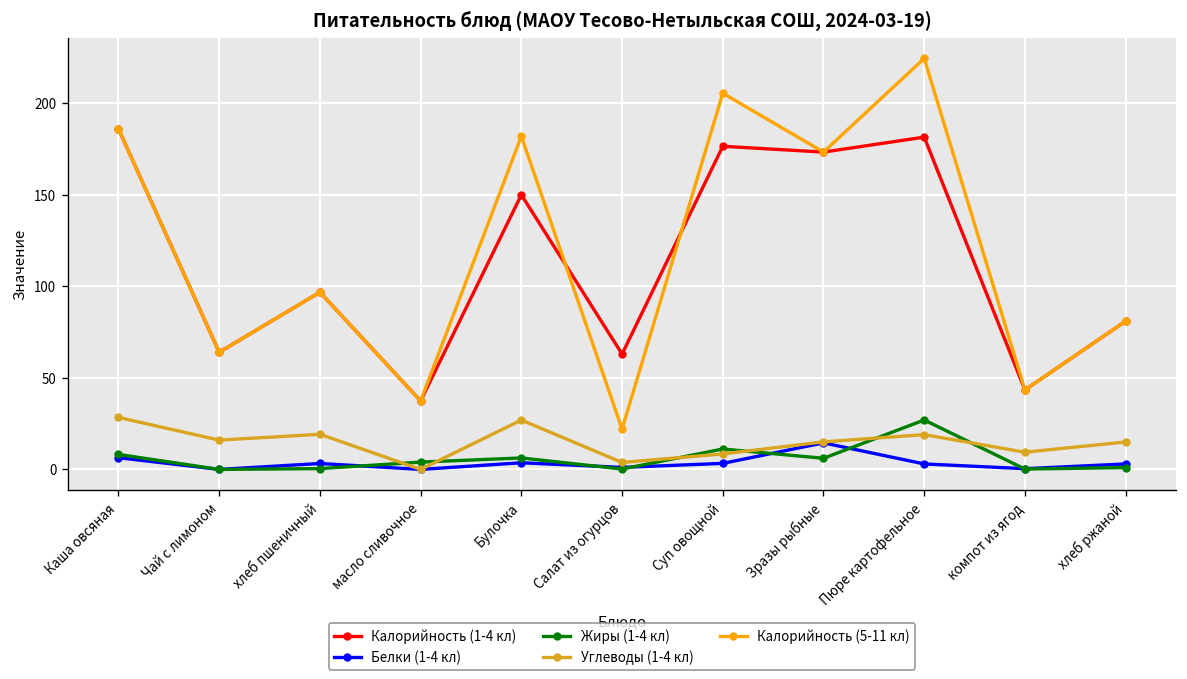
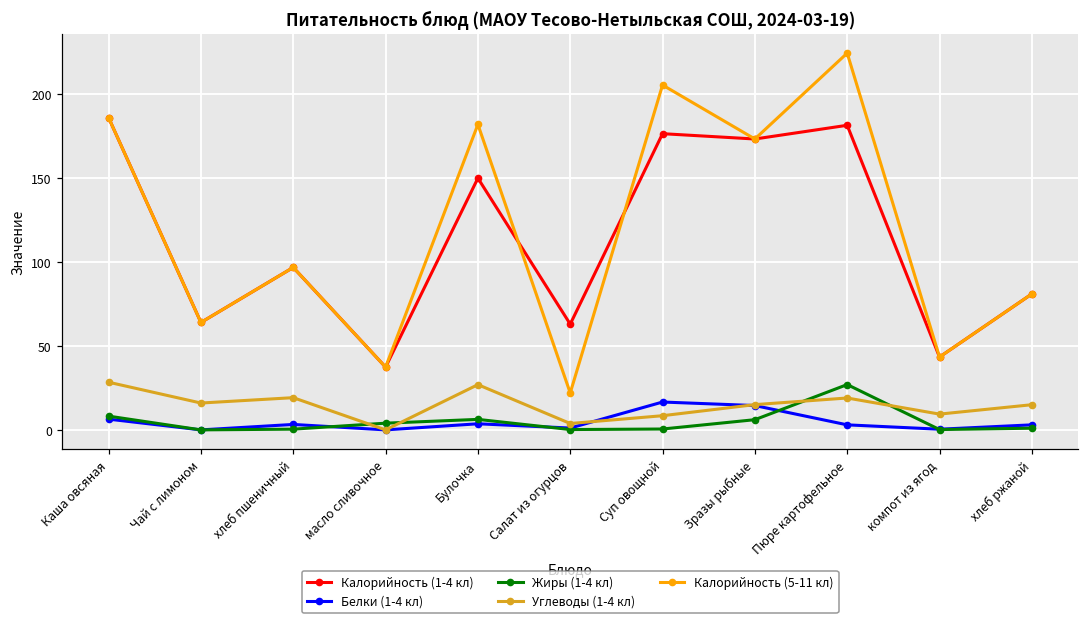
  {
    "Калорийность (1-4 кл)": {
      "Булочка": 150,
      "Салат из огурцов": 63,
      "Суп овощной": 177,
      "Пюре картофельное": 182
    },
    "Белки (1-4 кл)": {
      "Каша овсяная": 6,
      "хлеб пшеничный": 3,
      "Булочка": 4,
-     "Суп овощной": 3,
+     "Суп овощной": 17,
      "Пюре картофельное": 3,
      "хлеб ржаной": 3
    },
    "Жиры (1-4 кл)": {
      "Каша овсяная": 8,
      "хлеб пшеничный": 0,
      "масло сливочное": 4,
      "Булочка": 6,
-     "Суп овощной": 11,
+     "Суп овощной": 1,
      "Зразы рыбные": 6,
      "Пюре картофельное": 27,
      "хлеб ржаной": 1
    }
  }
